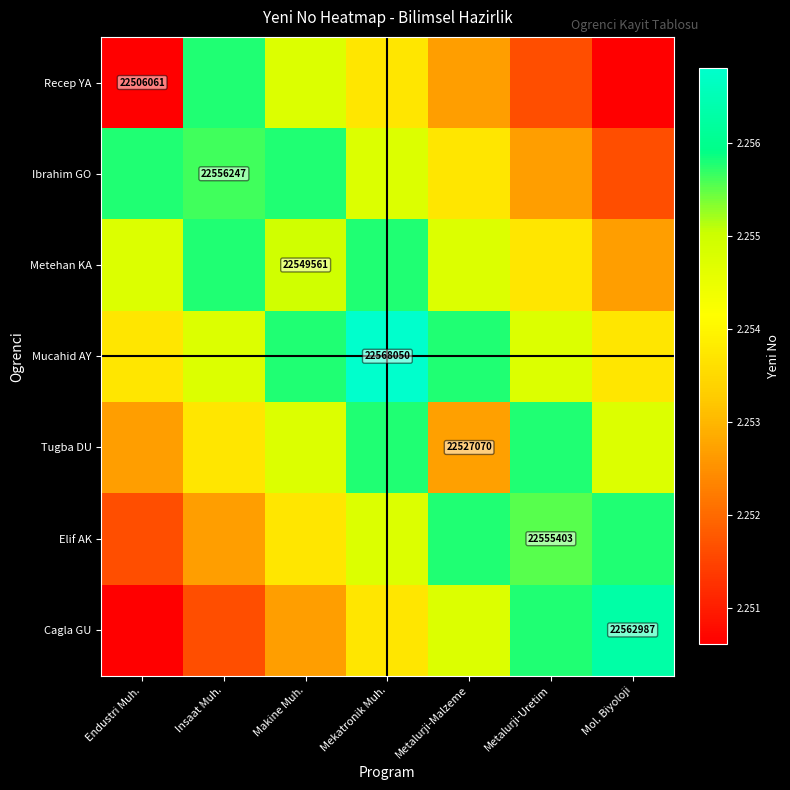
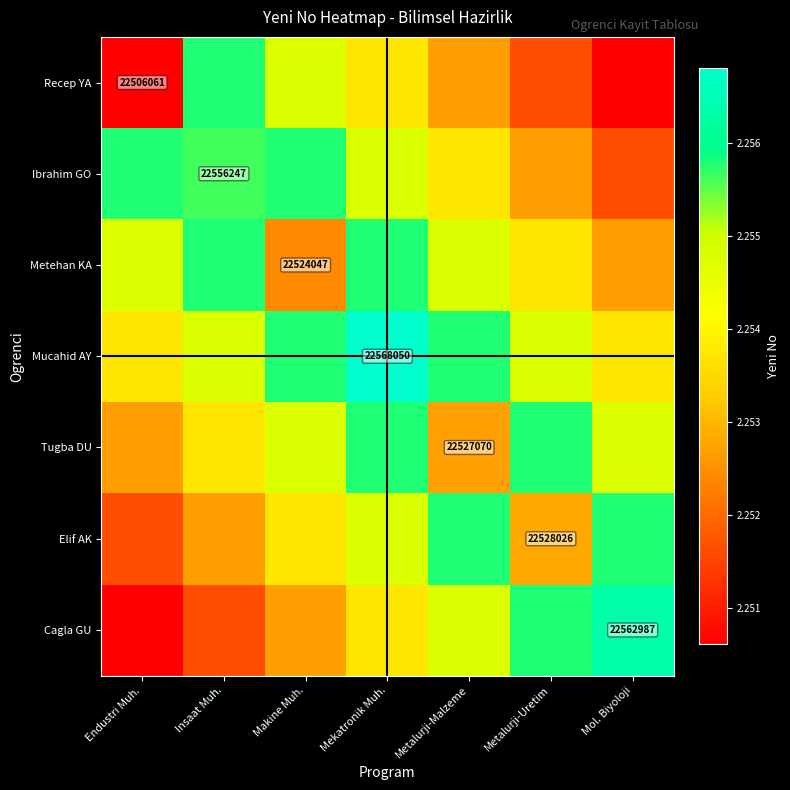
  {
    "Metehan KA": {
-     "Makine Muh.": 22549561
+     "Makine Muh.": 22524047
    },
    "Elif AK": {
-     "Metalurji-Uretim": 22555403
+     "Metalurji-Uretim": 22528026
    }
  }
